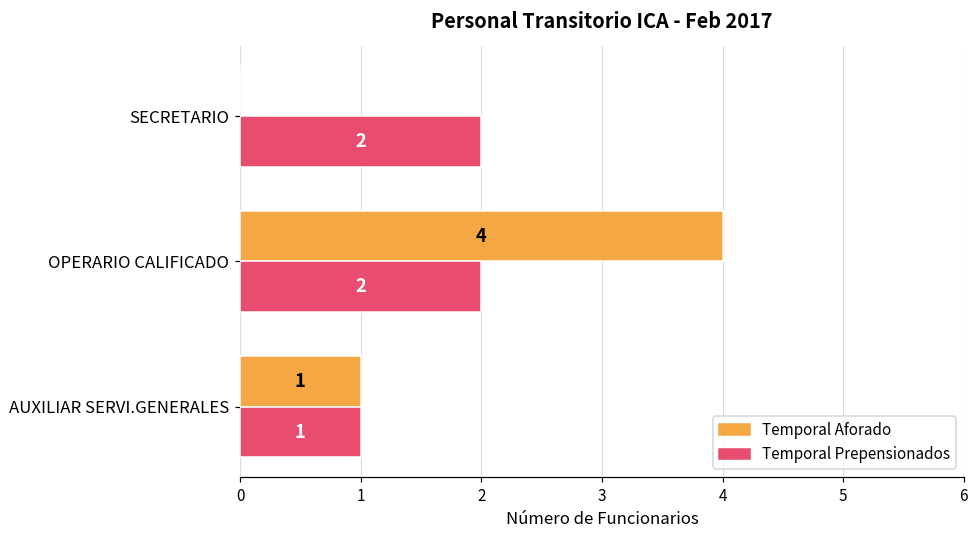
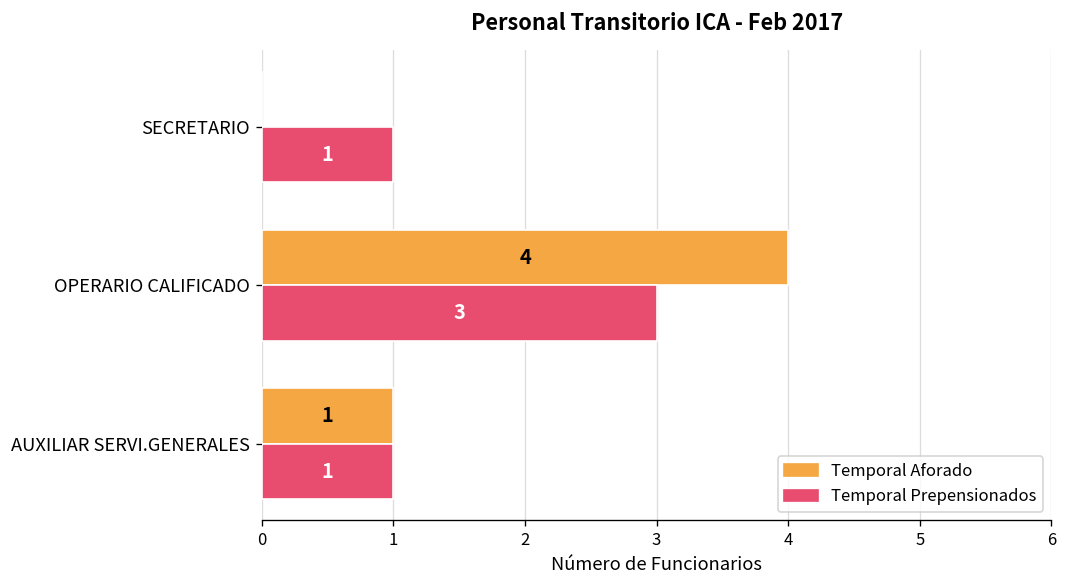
  {
    "Temporal Aforado": {
      "OPERARIO CALIFICADO": 4,
      "AUXILIAR SERVI.GENERALES": 1
    },
    "Temporal Prepensionados": {
-     "SECRETARIO": 2,
-     "OPERARIO CALIFICADO": 2,
+     "SECRETARIO": 1,
+     "OPERARIO CALIFICADO": 3,
      "AUXILIAR SERVI.GENERALES": 1
    }
  }
